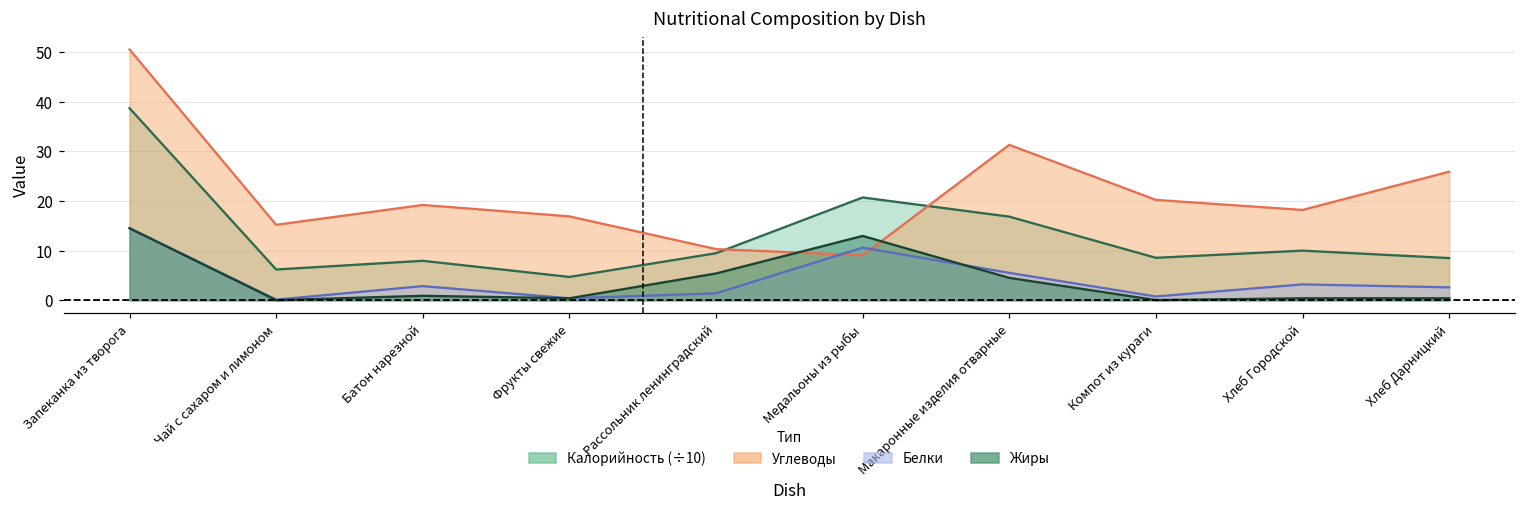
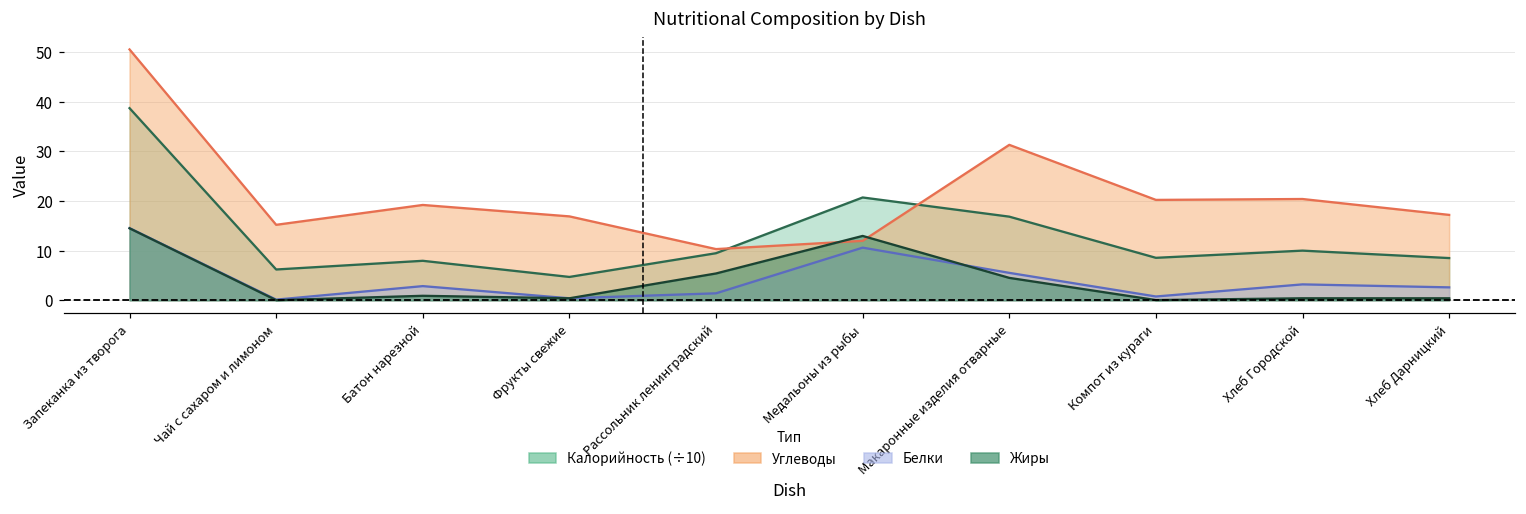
  {
    "Углеводы": {
      "Запеканка из творога": 51,
      "Чай с сахаром и лимоном": 15,
      "Батон нарезной": 19,
      "Фрукты свежие": 17,
      "Рассольник ленинградский": 10,
-     "Медальоны из рыбы": 9,
+     "Медальоны из рыбы": 12,
      "Макаронные изделия отварные": 31,
      "Компот из кураги": 20,
-     "Хлеб Городской": 18,
-     "Хлеб Дарницкий": 26
+     "Хлеб Городской": 20,
+     "Хлеб Дарницкий": 17
    }
  }
